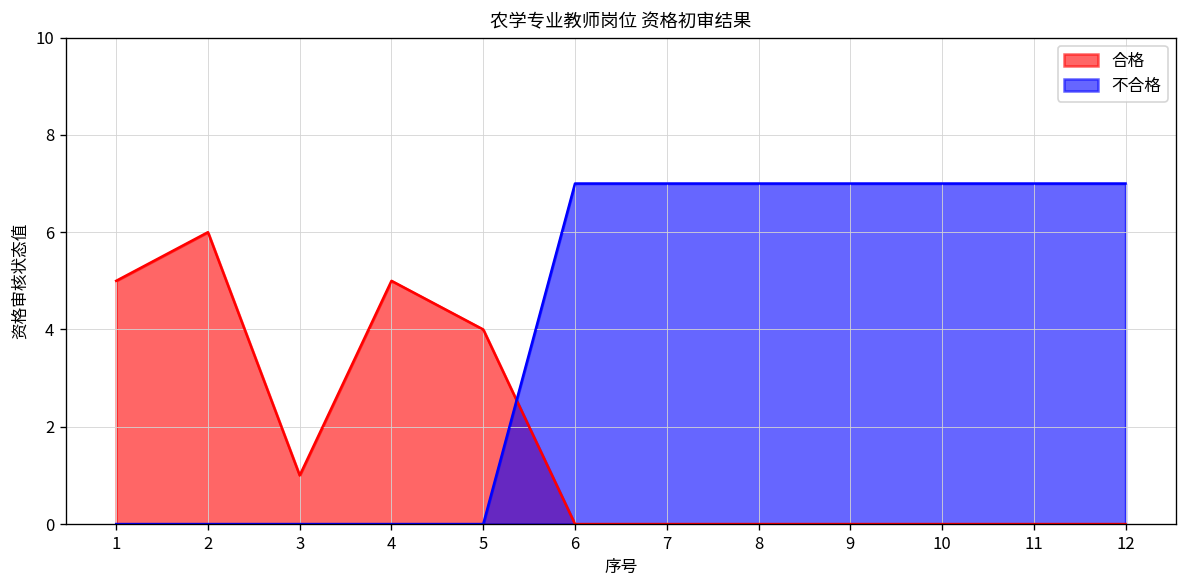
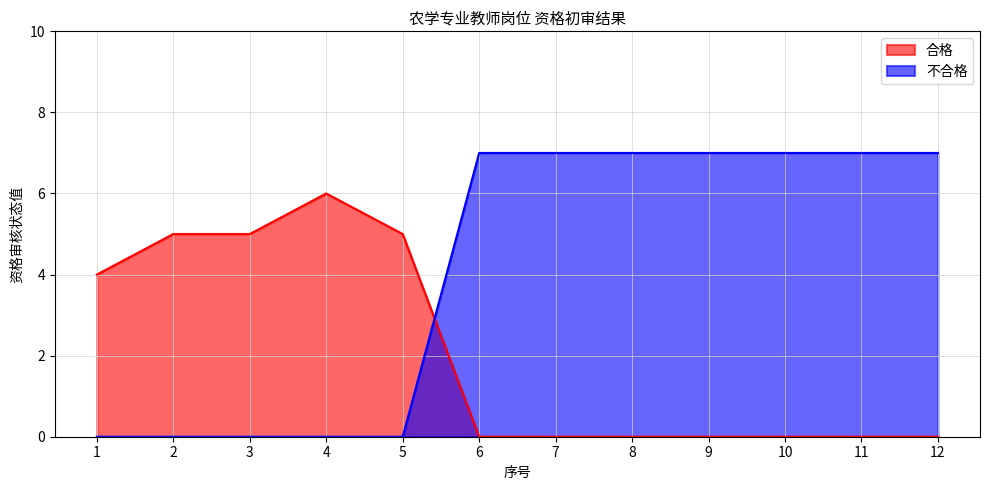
  {
    "合格": {
-     "1": 5,
-     "2": 6,
-     "3": 1,
-     "4": 5,
-     "5": 4,
+     "1": 4,
+     "2": 5,
+     "3": 5,
+     "4": 6,
+     "5": 5,
      "6": 0,
      "7": 0,
      "8": 0,
      "9": 0,
      "10": 0,
      "11": 0,
      "12": 0
    },
    "不合格": {
      "1": 0,
      "2": 0,
      "3": 0,
      "4": 0,
      "5": 0,
      "6": 7,
      "7": 7,
      "8": 7,
      "9": 7,
      "10": 7,
      "11": 7,
      "12": 7
    }
  }
